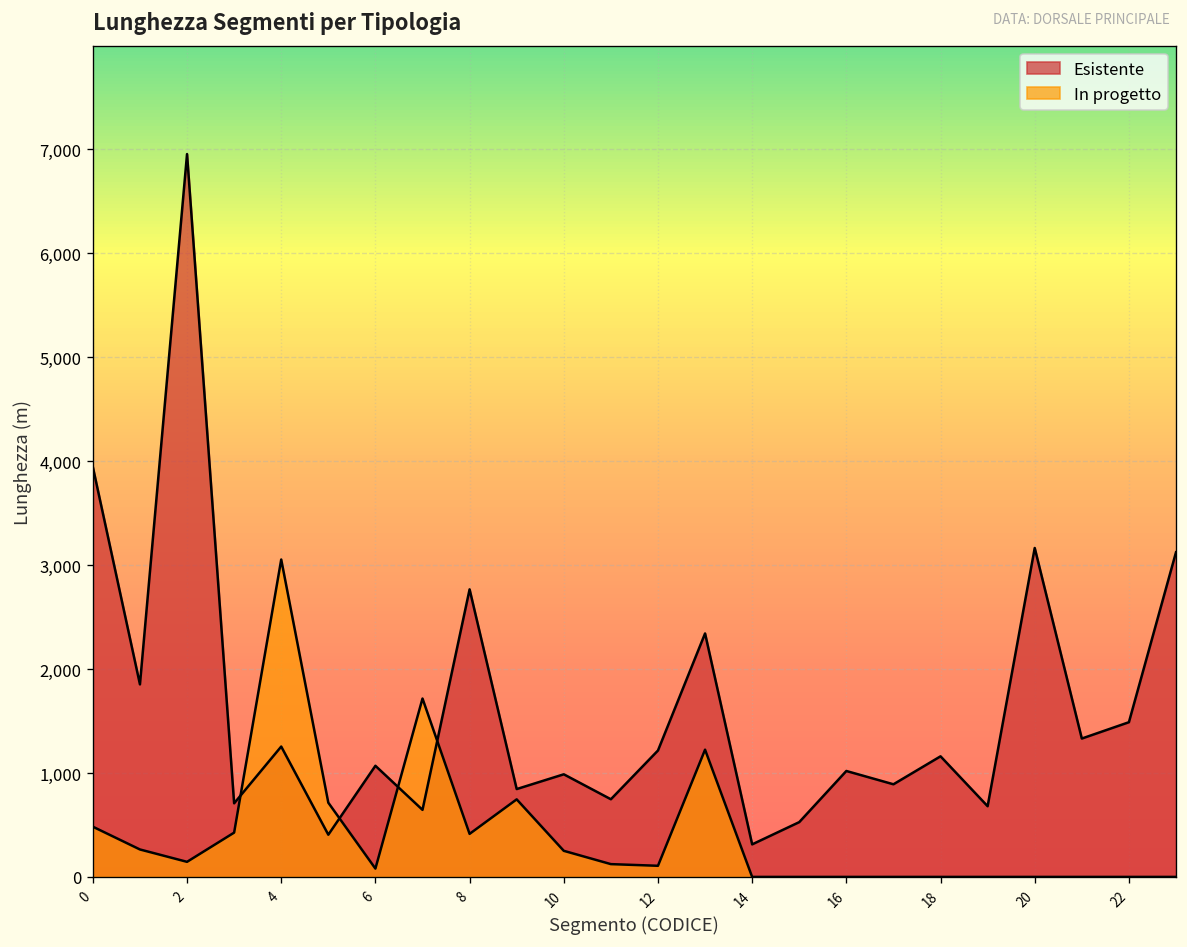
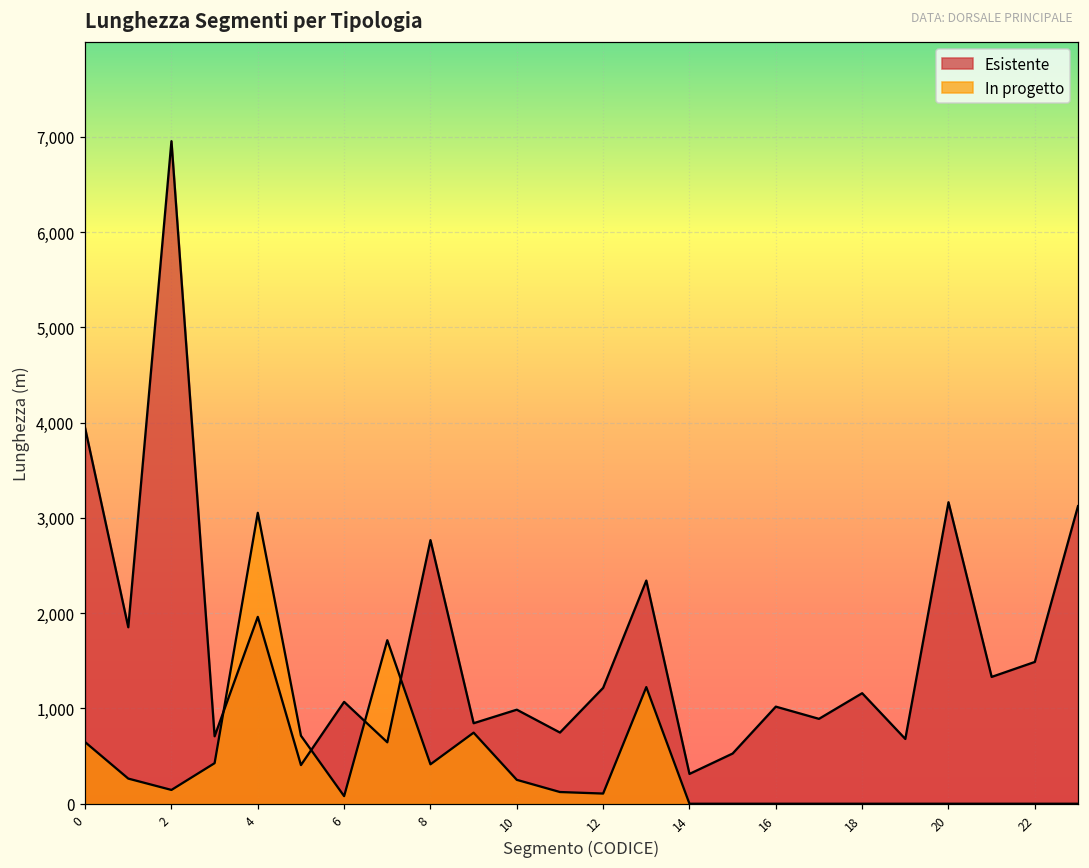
  {
    "Esistente": {
      "0": "3,900",
      "2": "7,000",
-     "4": "1,300",
+     "4": "2,000",
      "6": "1,100",
      "8": "2,800",
      "10": "1,000",
      "12": "1,200",
      "14": "300",
      "16": "1,000",
      "18": "1,200",
      "20": "3,200",
      "22": "1,500"
    },
    "In progetto": {
-     "0": "500",
+     "0": "600",
      "2": "100",
      "4": "3,100",
      "6": "100",
      "8": "400",
      "10": "300",
      "12": "100",
      "14": "0",
      "16": "0",
      "18": "0",
      "20": "0",
      "22": "0"
    }
  }
